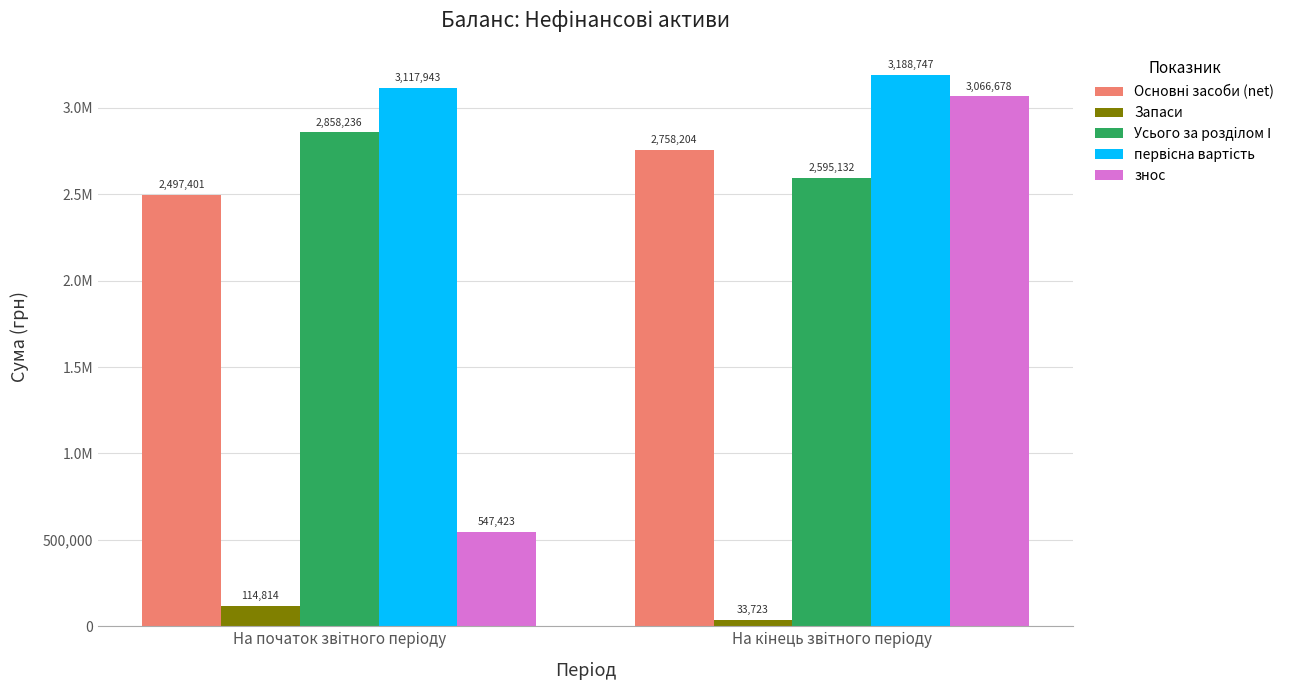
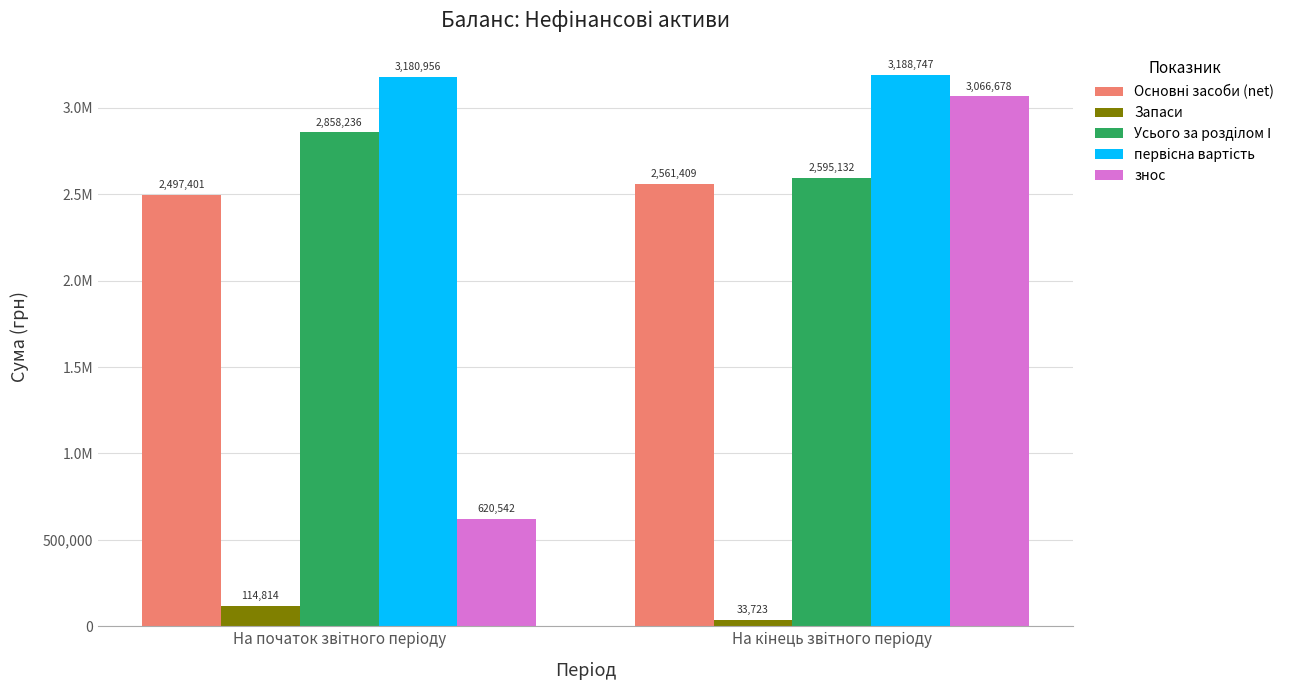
  {
    "Основні засоби (net)": {
      "На початок звітного періоду": "2,497,401",
-     "На кінець звітного періоду": "2,758,204"
+     "На кінець звітного періоду": "2,561,409"
    },
    "Запаси": {
      "На початок звітного періоду": "114,814",
      "На кінець звітного періоду": "33,723"
    },
    "Усього за розділом І": {
      "На початок звітного періоду": "2,858,236",
      "На кінець звітного періоду": "2,595,132"
    },
    "первісна вартість": {
-     "На початок звітного періоду": "3,117,943",
+     "На початок звітного періоду": "3,180,956",
      "На кінець звітного періоду": "3,188,747"
    },
    "знос": {
-     "На початок звітного періоду": "547,423",
+     "На початок звітного періоду": "620,542",
      "На кінець звітного періоду": "3,066,678"
    }
  }
